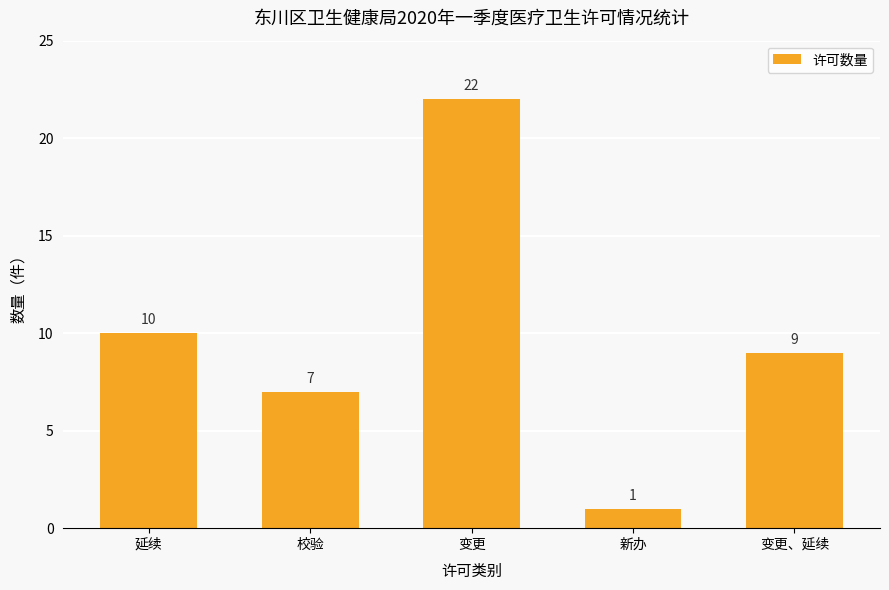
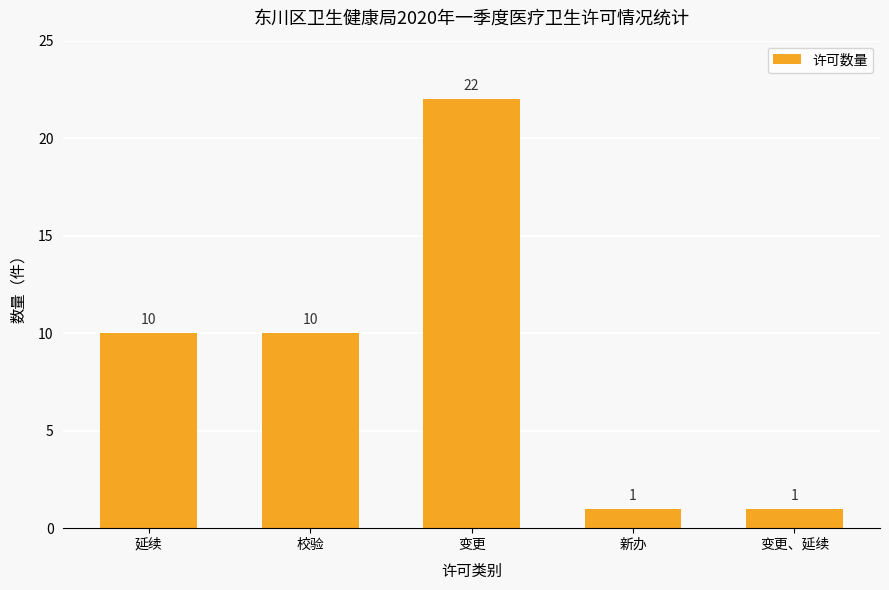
  {
    "延续": 10,
-   "校验": 7,
+   "校验": 10,
    "变更": 22,
    "新办": 1,
-   "变更、延续": 9
+   "变更、延续": 1
  }
